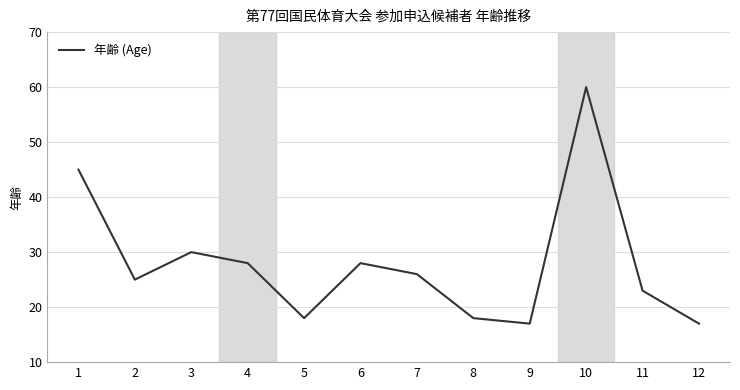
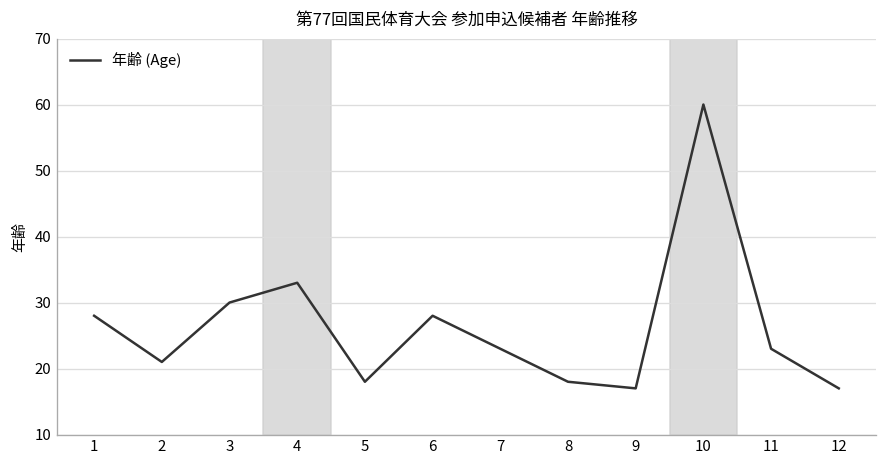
  {
-   "1": 45,
-   "2": 25,
+   "1": 28,
+   "2": 21,
    "3": 30,
-   "4": 28,
+   "4": 33,
    "5": 18,
    "6": 28,
-   "7": 26,
+   "7": 23,
    "8": 18,
    "9": 17,
    "10": 60,
    "11": 23,
    "12": 17
  }
